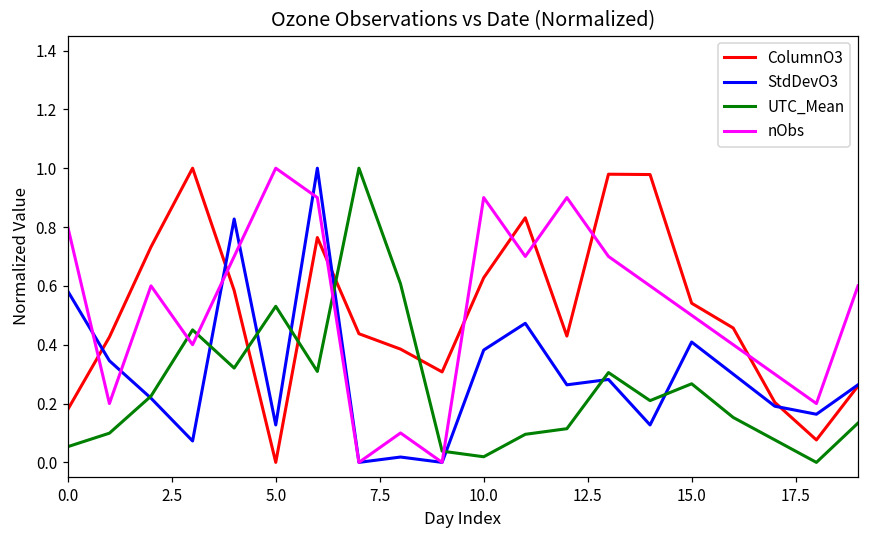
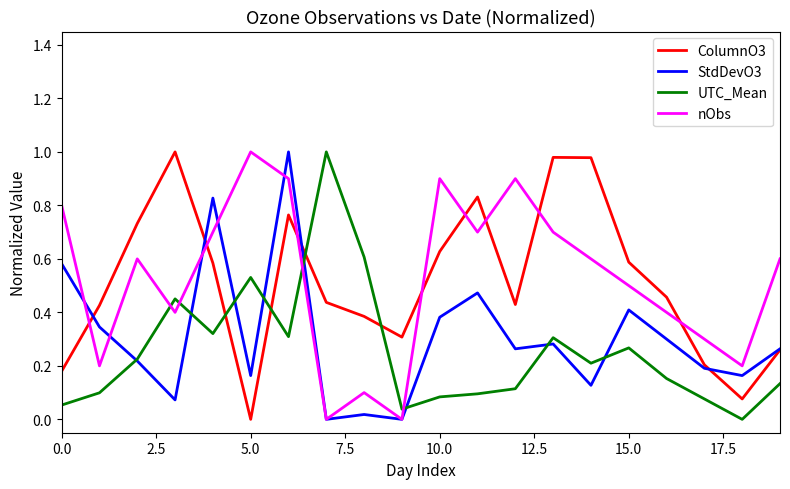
  {
    "ColumnO3": {
      "0.0": 0.18,
      "5.0": 0.00,
      "10.0": 0.63,
-     "15.0": 0.54
+     "15.0": 0.59
    },
    "StdDevO3": {
      "0.0": 0.58,
-     "5.0": 0.13,
+     "5.0": 0.16,
      "10.0": 0.38,
      "15.0": 0.41
    },
    "UTC_Mean": {
      "0.0": 0.05,
      "5.0": 0.53,
-     "10.0": 0.02,
+     "10.0": 0.08,
      "15.0": 0.27
    },
    "nObs": {
      "0.0": 0.80,
      "5.0": 1.00,
      "10.0": 0.90,
      "15.0": 0.50
    }
  }
